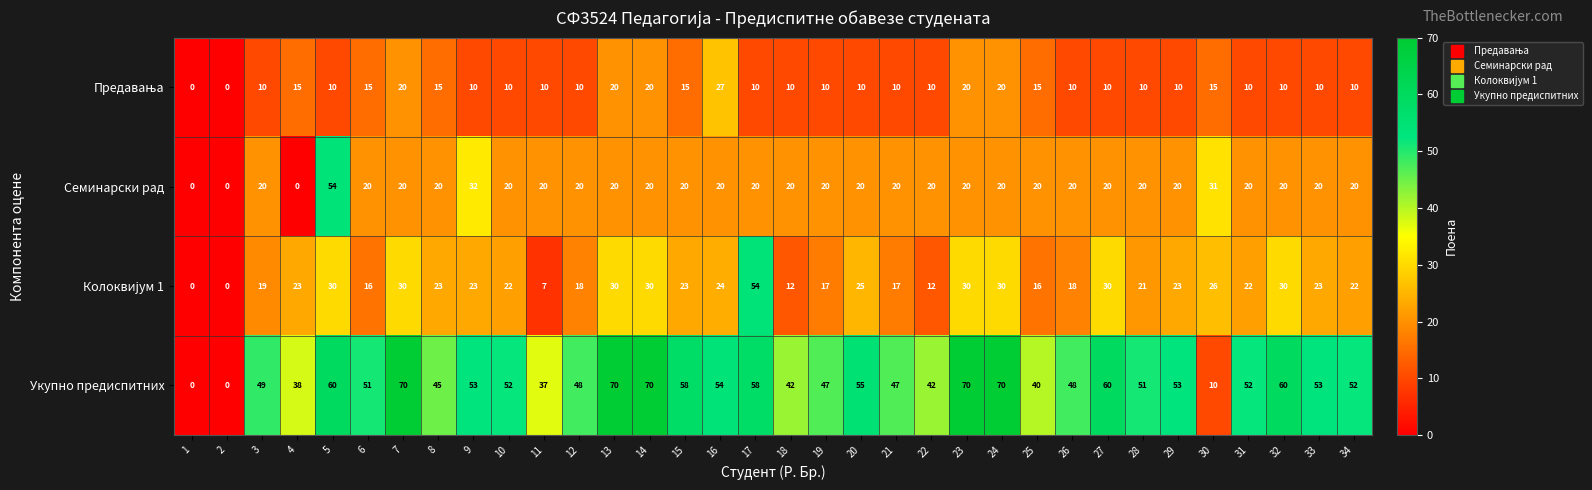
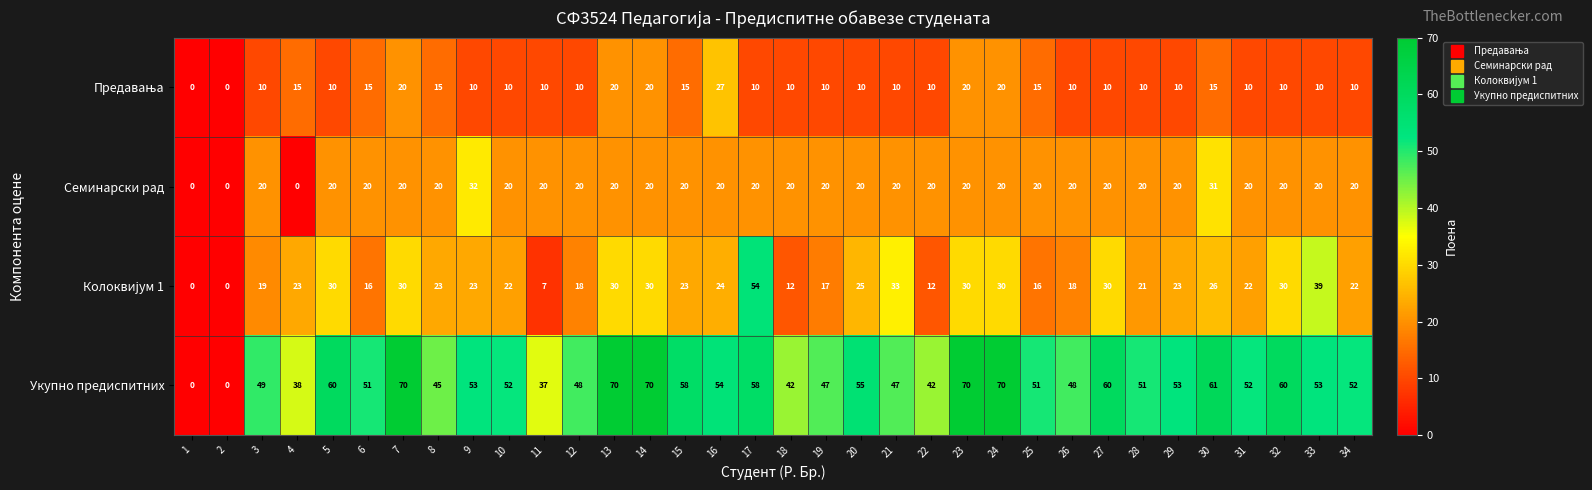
  {
    "Предавања": {
      "1": 0,
      "2": 0,
      "3": 10,
      "4": 15,
      "5": 10,
      "6": 15,
      "7": 20,
      "8": 15,
      "9": 10,
      "10": 10,
      "11": 10,
      "12": 10,
      "13": 20,
      "14": 20,
      "15": 15,
      "16": 27,
      "17": 10,
      "18": 10,
      "19": 10,
      "20": 10,
      "21": 10,
      "22": 10,
      "23": 20,
      "24": 20,
      "25": 15,
      "26": 10,
      "27": 10,
      "28": 10,
      "29": 10,
      "30": 15,
      "31": 10,
      "32": 10,
      "33": 10,
      "34": 10
    },
    "Семинарски рад": {
      "1": 0,
      "2": 0,
      "3": 20,
      "4": 0,
-     "5": 54,
+     "5": 20,
      "6": 20,
      "7": 20,
      "8": 20,
      "9": 32,
      "10": 20,
      "11": 20,
      "12": 20,
      "13": 20,
      "14": 20,
      "15": 20,
      "16": 20,
      "17": 20,
      "18": 20,
      "19": 20,
      "20": 20,
      "21": 20,
      "22": 20,
      "23": 20,
      "24": 20,
      "25": 20,
      "26": 20,
      "27": 20,
      "28": 20,
      "29": 20,
      "30": 31,
      "31": 20,
      "32": 20,
      "33": 20,
      "34": 20
    },
    "Колоквијум 1": {
      "1": 0,
      "2": 0,
      "3": 19,
      "4": 23,
      "5": 30,
      "6": 16,
      "7": 30,
      "8": 23,
      "9": 23,
      "10": 22,
      "11": 7,
      "12": 18,
      "13": 30,
      "14": 30,
      "15": 23,
      "16": 24,
      "17": 54,
      "18": 12,
      "19": 17,
      "20": 25,
-     "21": 17,
+     "21": 33,
      "22": 12,
      "23": 30,
      "24": 30,
      "25": 16,
      "26": 18,
      "27": 30,
      "28": 21,
      "29": 23,
      "30": 26,
      "31": 22,
      "32": 30,
-     "33": 23,
+     "33": 39,
      "34": 22
    },
    "Укупно предиспитних": {
      "1": 0,
      "2": 0,
      "3": 49,
      "4": 38,
      "5": 60,
      "6": 51,
      "7": 70,
      "8": 45,
      "9": 53,
      "10": 52,
      "11": 37,
      "12": 48,
      "13": 70,
      "14": 70,
      "15": 58,
      "16": 54,
      "17": 58,
      "18": 42,
      "19": 47,
      "20": 55,
      "21": 47,
      "22": 42,
      "23": 70,
      "24": 70,
-     "25": 40,
+     "25": 51,
      "26": 48,
      "27": 60,
      "28": 51,
      "29": 53,
-     "30": 10,
+     "30": 61,
      "31": 52,
      "32": 60,
      "33": 53,
      "34": 52
    }
  }
